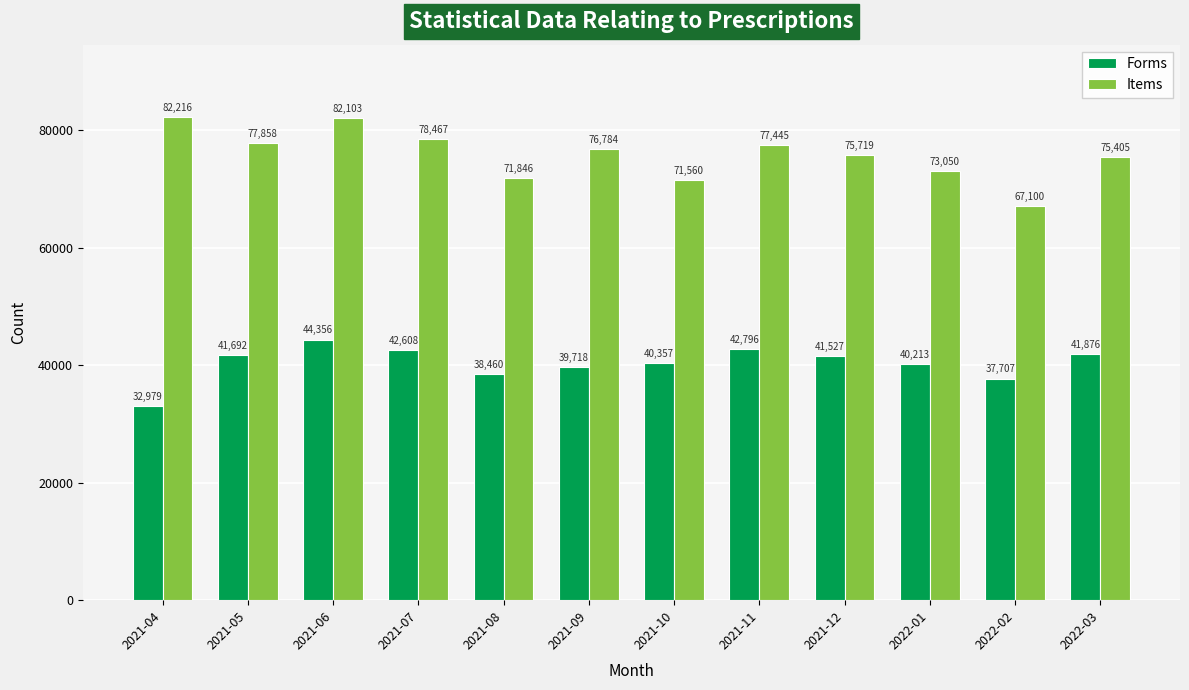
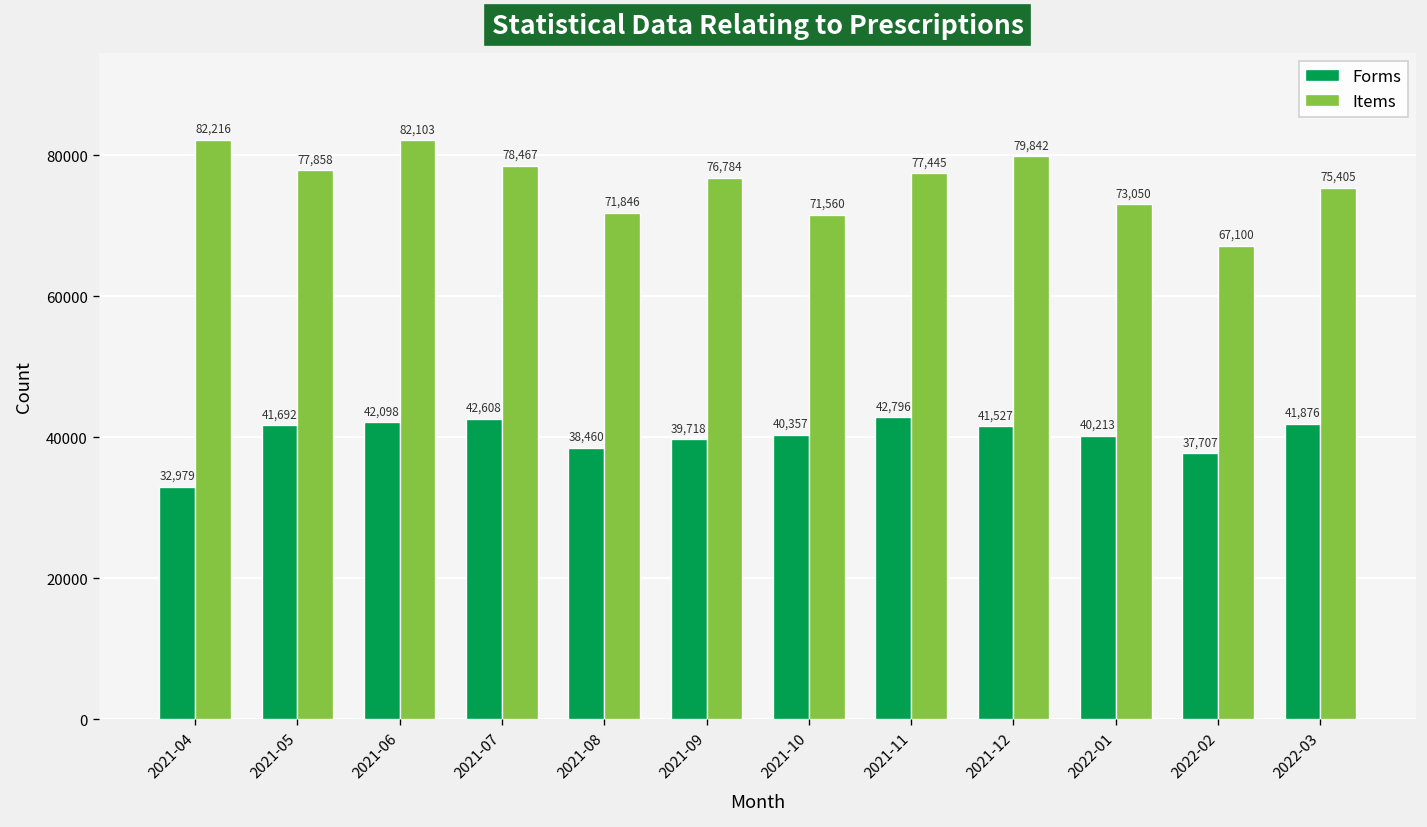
  {
    "Forms": {
      "2021-04": "32,979",
      "2021-05": "41,692",
-     "2021-06": "44,356",
+     "2021-06": "42,098",
      "2021-07": "42,608",
      "2021-08": "38,460",
      "2021-09": "39,718",
      "2021-10": "40,357",
      "2021-11": "42,796",
      "2021-12": "41,527",
      "2022-01": "40,213",
      "2022-02": "37,707",
      "2022-03": "41,876"
    },
    "Items": {
      "2021-04": "82,216",
      "2021-05": "77,858",
      "2021-06": "82,103",
      "2021-07": "78,467",
      "2021-08": "71,846",
      "2021-09": "76,784",
      "2021-10": "71,560",
      "2021-11": "77,445",
-     "2021-12": "75,719",
+     "2021-12": "79,842",
      "2022-01": "73,050",
      "2022-02": "67,100",
      "2022-03": "75,405"
    }
  }
